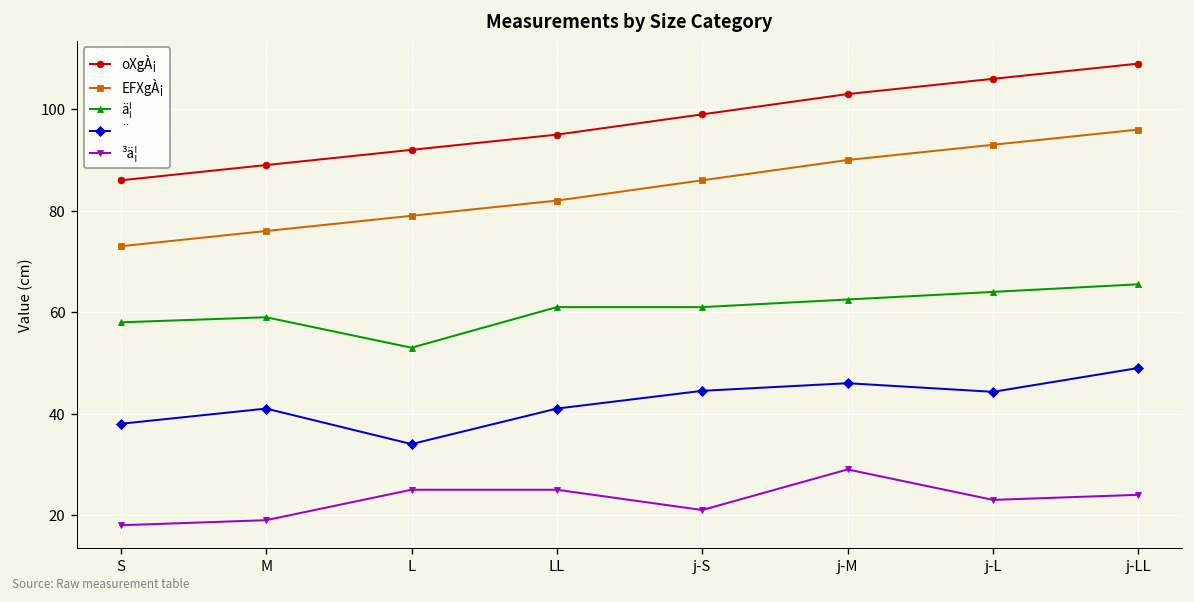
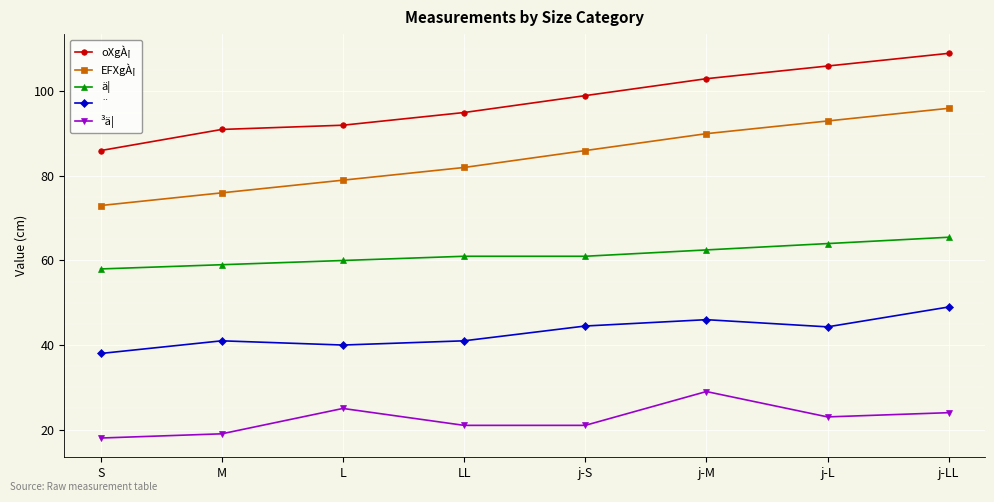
  {
    "oXgÀ¡": {
      "S": 86,
-     "M": 89,
+     "M": 91,
      "L": 92,
      "LL": 95,
      "j-S": 99,
      "j-M": 103,
      "j-L": 106,
      "j-LL": 109
    },
    "EFXgÀ¡": {
      "S": 73,
      "M": 76,
      "L": 79,
      "LL": 82,
      "j-S": 86,
      "j-M": 90,
      "j-L": 93,
      "j-LL": 96
    },
    "ä¦": {
      "S": 58,
      "M": 59,
-     "L": 53,
+     "L": 60,
      "LL": 61,
      "j-S": 61,
      "j-M": 63,
      "j-L": 64,
      "j-LL": 66
    },
    "¨": {
      "S": 38,
      "M": 41,
-     "L": 34,
+     "L": 40,
      "LL": 41,
      "j-S": 45,
      "j-M": 46,
      "j-L": 44,
      "j-LL": 49
    },
    "³ä¦": {
      "S": 18,
      "M": 19,
      "L": 25,
-     "LL": 25,
+     "LL": 21,
      "j-S": 21,
      "j-M": 29,
      "j-L": 23,
      "j-LL": 24
    }
  }
